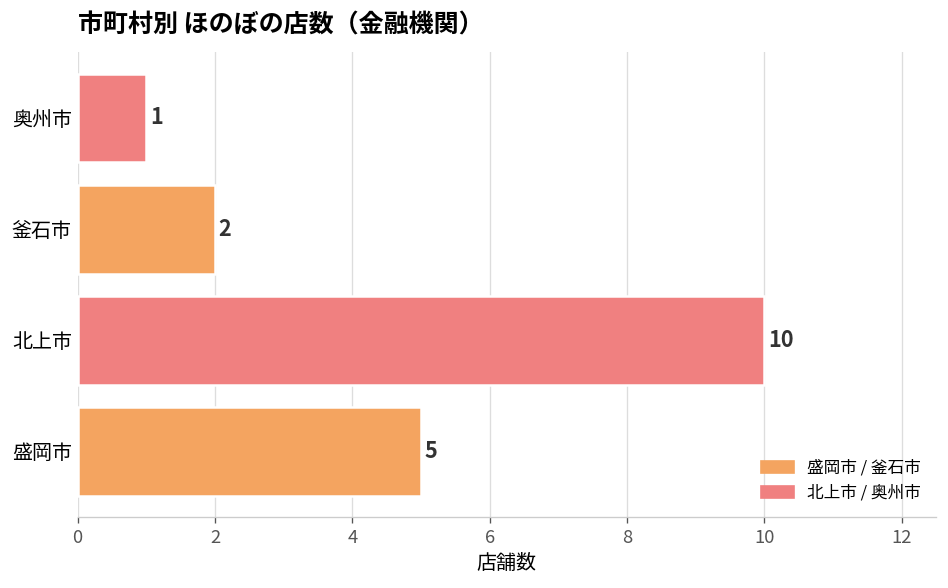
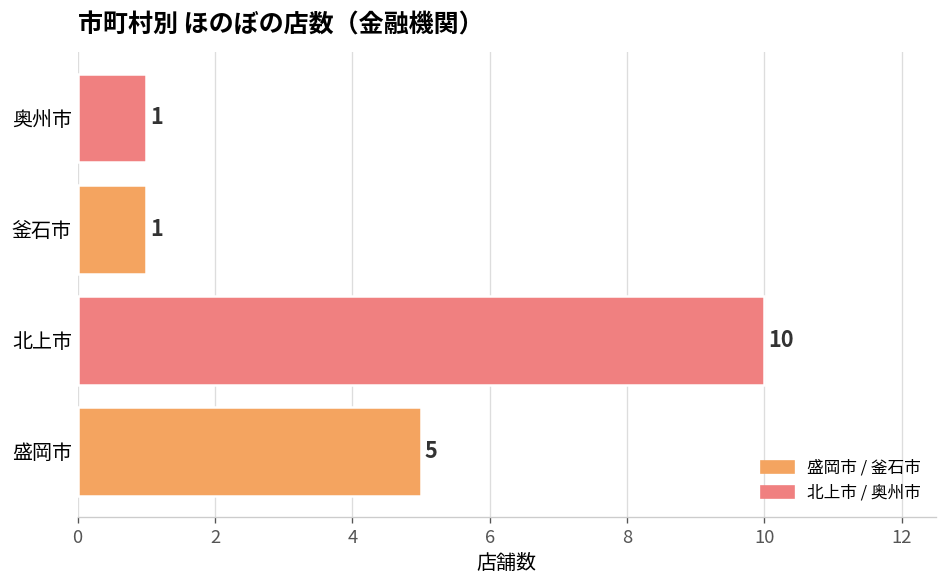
  {
    "奥州市": 1,
-   "釜石市": 2,
+   "釜石市": 1,
    "北上市": 10,
    "盛岡市": 5
  }
